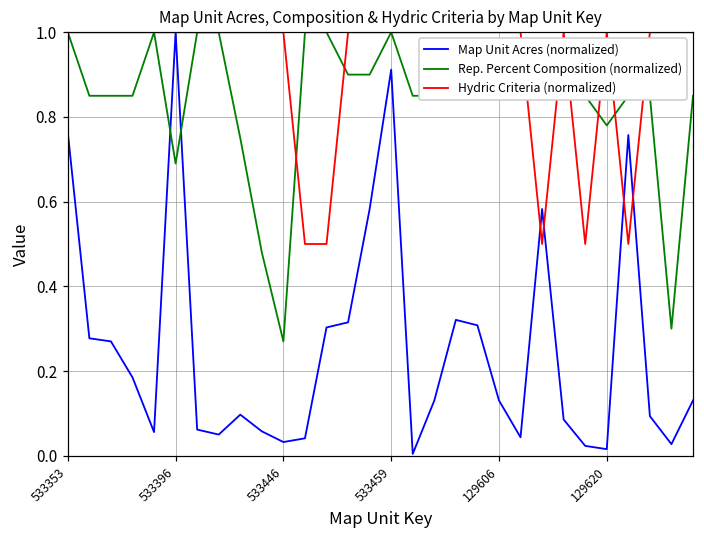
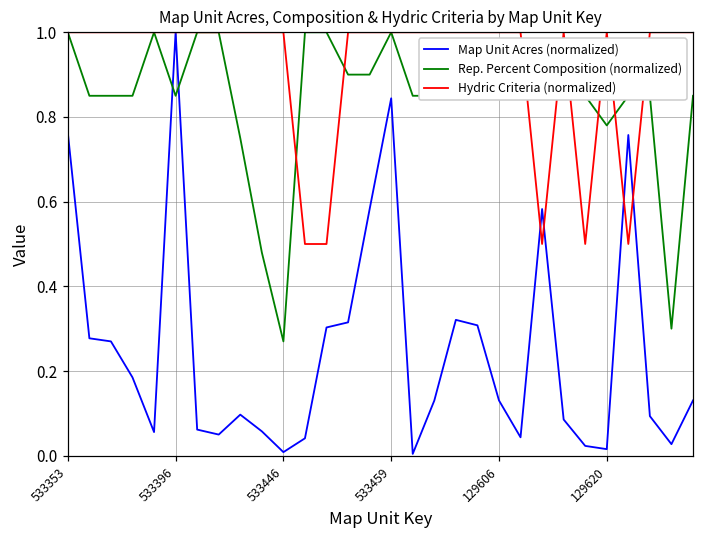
  {
    "Map Unit Acres (normalized)": {
      "533353": 0.76,
-     "533446": 0.03,
-     "533459": 0.91,
+     "533446": 0.01,
+     "533459": 0.84,
      "129606": 0.13,
      "129620": 0.02
    },
    "Rep. Percent Composition (normalized)": {
-     "533396": 0.69,
+     "533396": 0.85,
      "533446": 0.27,
      "129620": 0.78
    },
    "Hydric Criteria (normalized)": {
      "533446": 1.00,
      "129606": 1.00,
      "129620": 1.00
    }
  }
